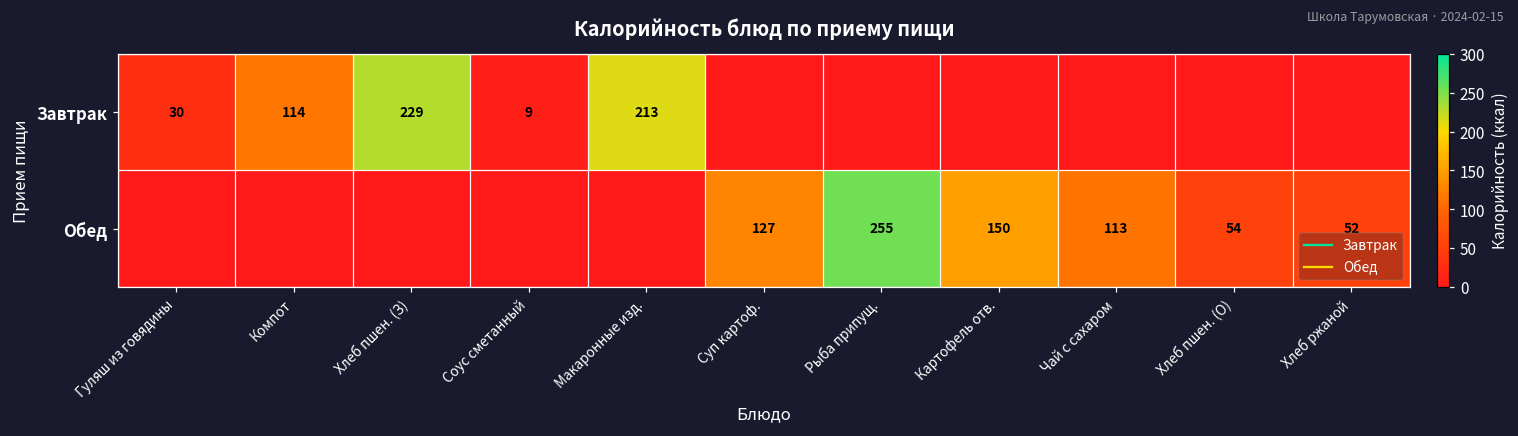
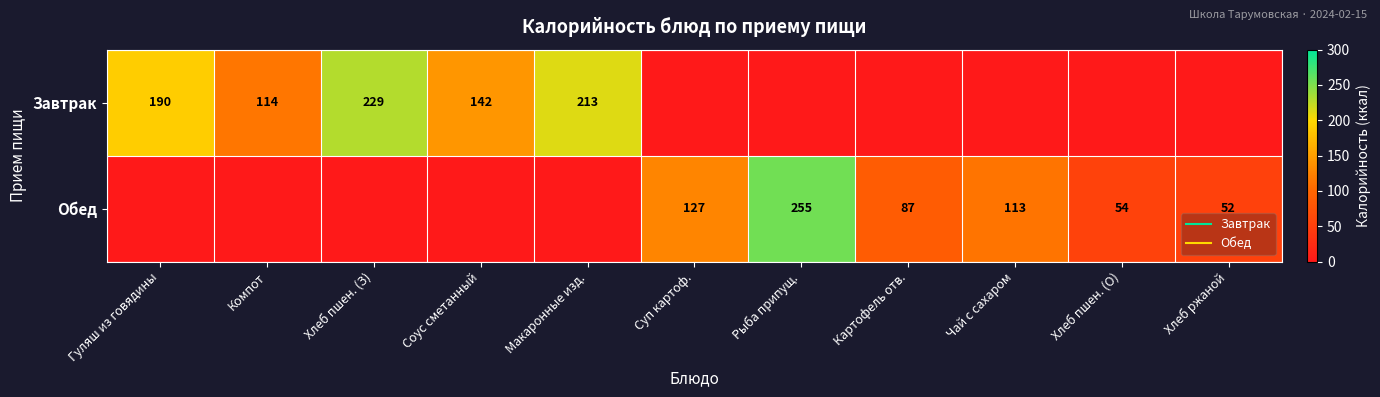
  {
    "Завтрак": {
-     "Гуляш из говядины": 30,
+     "Гуляш из говядины": 190,
      "Компот": 114,
      "Хлеб пшен. (З)": 229,
-     "Соус сметанный": 9,
+     "Соус сметанный": 142,
      "Макаронные изд.": 213
    },
    "Обед": {
      "Суп картоф.": 127,
      "Рыба припущ.": 255,
-     "Картофель отв.": 150,
+     "Картофель отв.": 87,
      "Чай с сахаром": 113,
      "Хлеб пшен. (О)": 54
    }
  }
